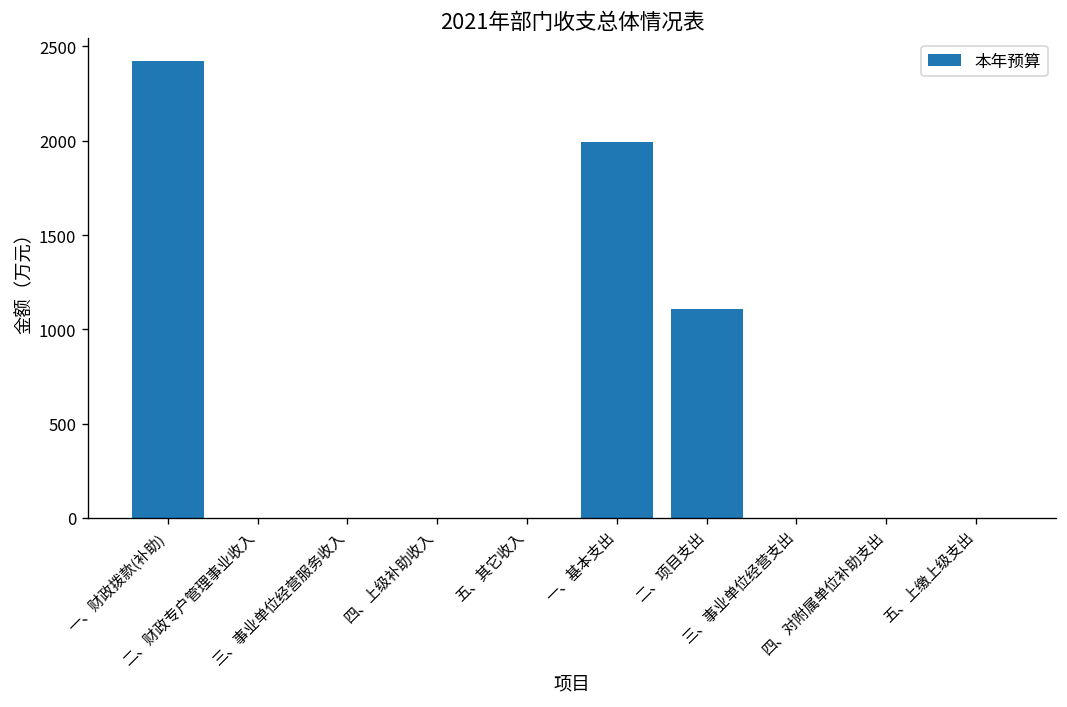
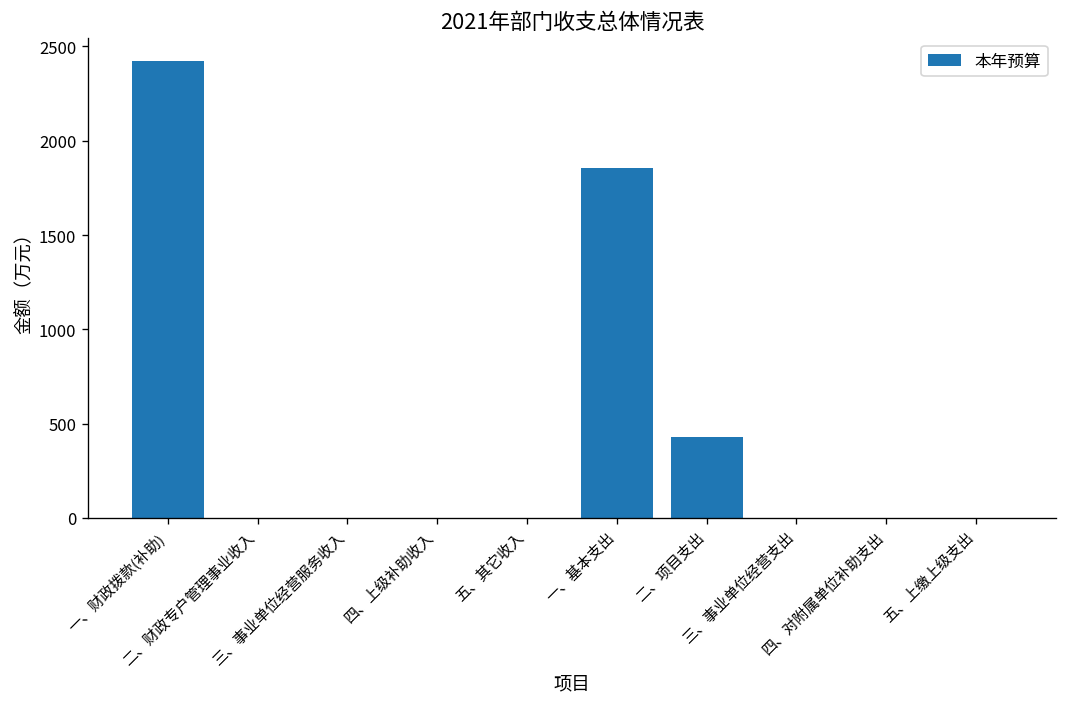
  {
    "一、财政拨款(补助)": 2420,
    "二、财政专户管理事业收入": 0,
    "三、事业单位经营服务收入": 0,
    "四、上级补助收入": 0,
    "五、其它收入": 0,
-   "一、基本支出": 2000,
-   "二、项目支出": 1110,
+   "一、基本支出": 1860,
+   "二、项目支出": 430,
    "三、事业单位经营支出": 0,
    "四、对附属单位补助支出": 0,
    "五、上缴上级支出": 0
  }
